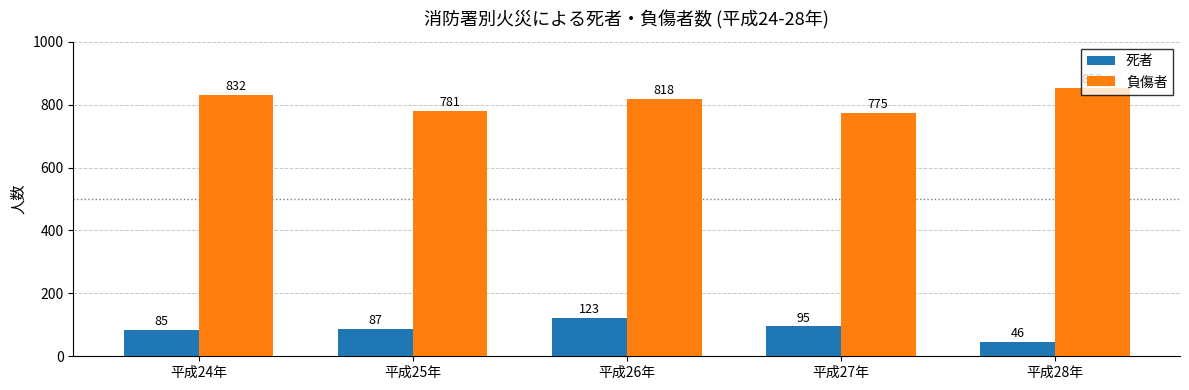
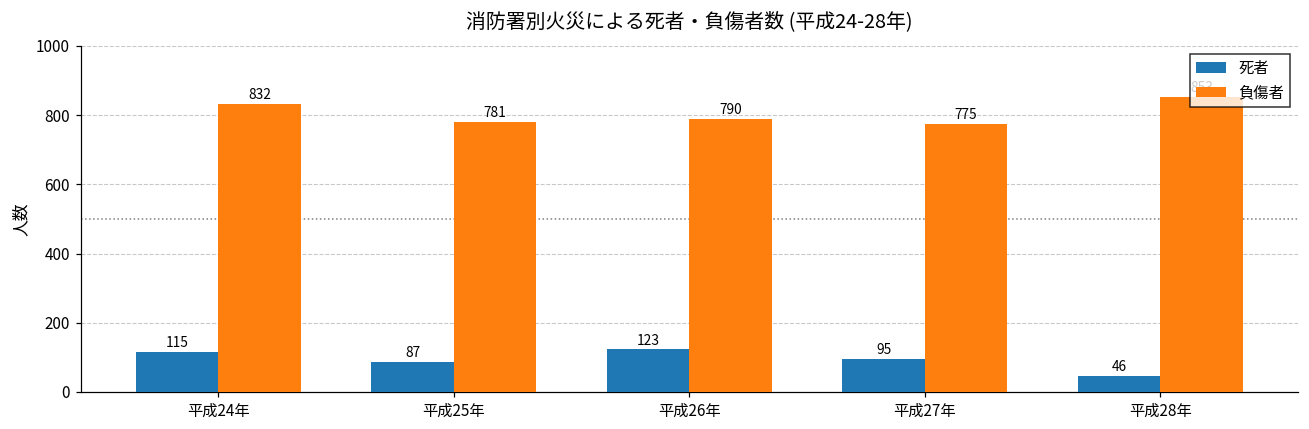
  {
    "死者": {
-     "平成24年": 85,
+     "平成24年": 115,
      "平成25年": 87,
      "平成26年": 123,
      "平成27年": 95,
      "平成28年": 46
    },
    "負傷者": {
      "平成24年": 832,
      "平成25年": 781,
-     "平成26年": 818,
+     "平成26年": 790,
      "平成27年": 775
    }
  }
